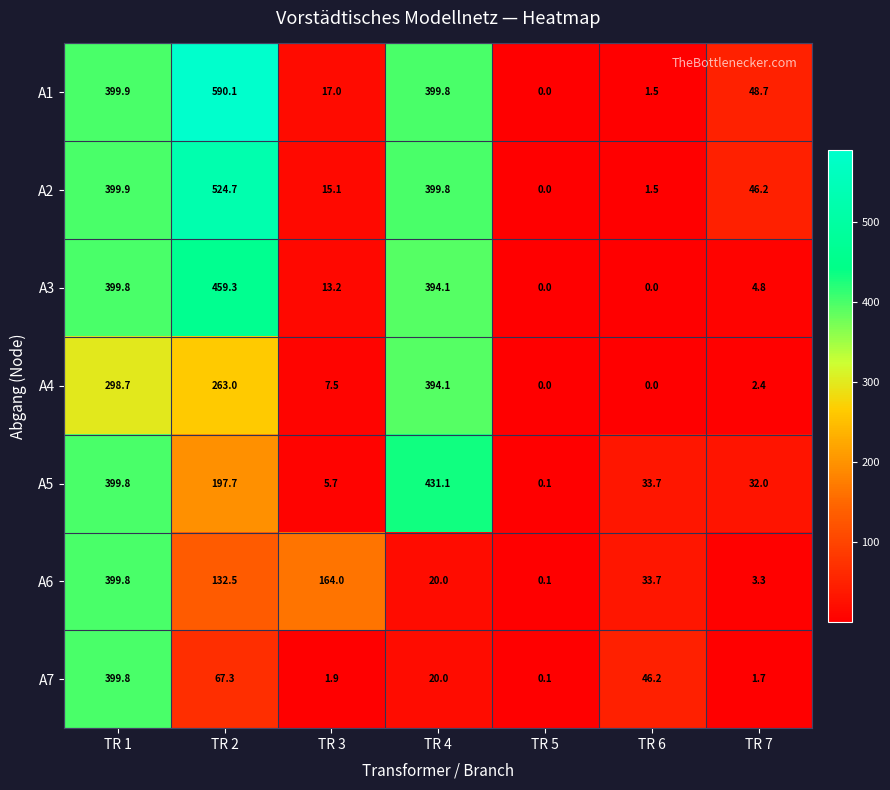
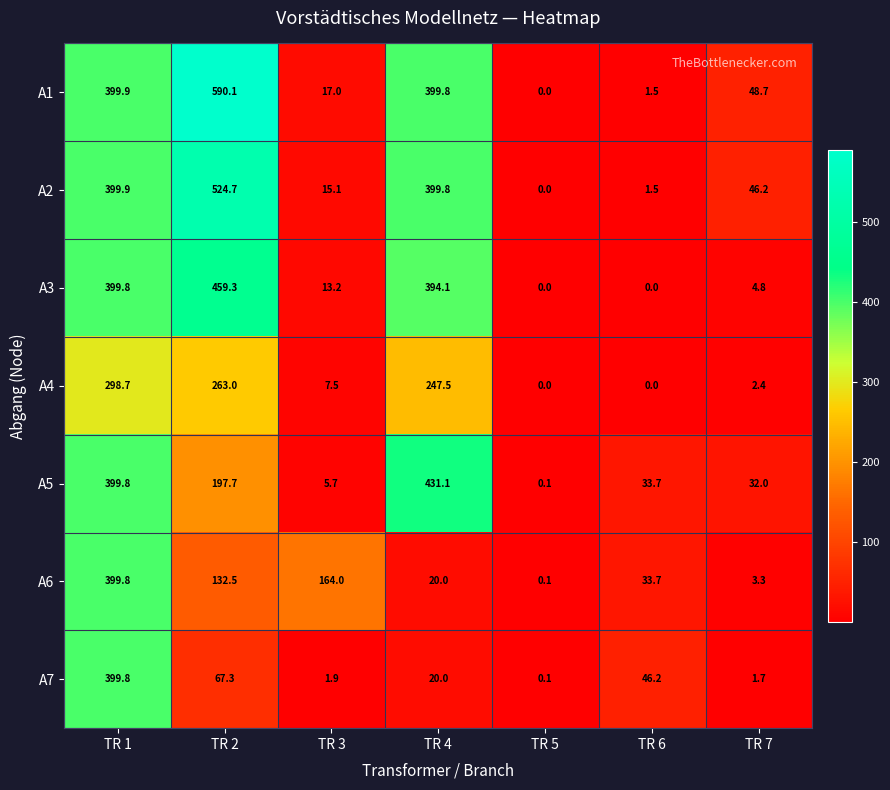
  {
    "A1": {
      "TR 1": 399.9,
      "TR 2": 590.1,
      "TR 3": 17.0,
      "TR 4": 399.8,
      "TR 5": 0.0,
      "TR 6": 1.5
    },
    "A2": {
      "TR 1": 399.9,
      "TR 2": 524.7,
      "TR 3": 15.1,
      "TR 4": 399.8,
      "TR 5": 0.0,
      "TR 6": 1.5,
      "TR 7": 46.2
    },
    "A3": {
      "TR 1": 399.8,
      "TR 2": 459.3,
      "TR 3": 13.2,
      "TR 4": 394.1,
      "TR 5": 0.0,
      "TR 6": 0.0,
      "TR 7": 4.8
    },
    "A4": {
      "TR 1": 298.7,
      "TR 2": 263.0,
      "TR 3": 7.5,
-     "TR 4": 394.1,
+     "TR 4": 247.5,
      "TR 5": 0.0,
      "TR 6": 0.0,
      "TR 7": 2.4
    },
    "A5": {
      "TR 1": 399.8,
      "TR 2": 197.7,
      "TR 3": 5.7,
      "TR 4": 431.1,
      "TR 5": 0.1,
      "TR 6": 33.7,
      "TR 7": 32.0
    },
    "A6": {
      "TR 1": 399.8,
      "TR 2": 132.5,
      "TR 3": 164.0,
      "TR 4": 20.0,
      "TR 5": 0.1,
      "TR 6": 33.7,
      "TR 7": 3.3
    },
    "A7": {
      "TR 1": 399.8,
      "TR 2": 67.3,
      "TR 3": 1.9,
      "TR 4": 20.0,
      "TR 5": 0.1,
      "TR 6": 46.2,
      "TR 7": 1.7
    }
  }
